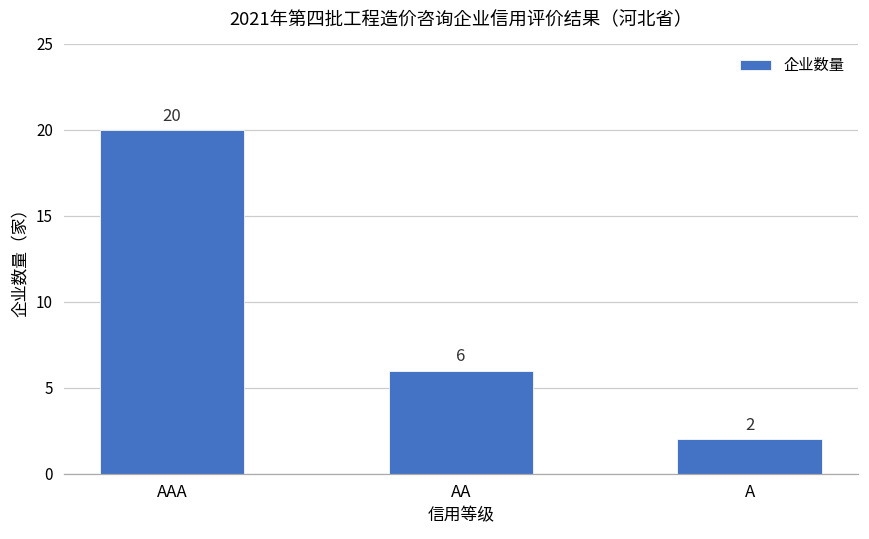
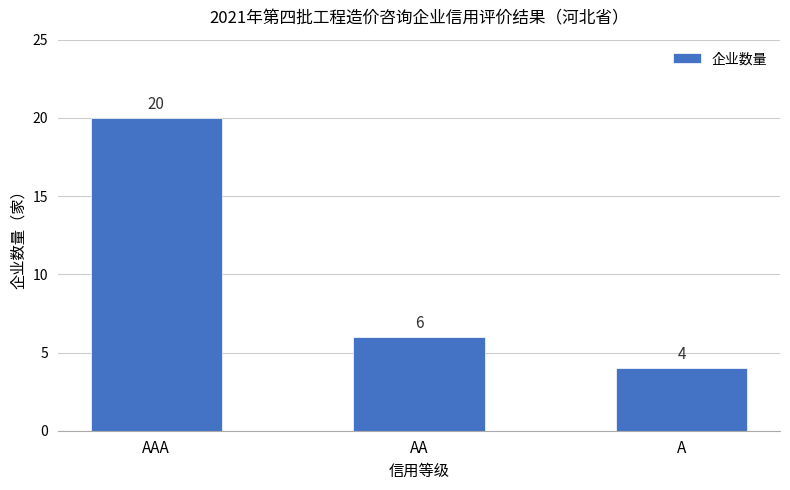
  {
    "AAA": 20,
    "AA": 6,
-   "A": 2
+   "A": 4
  }
